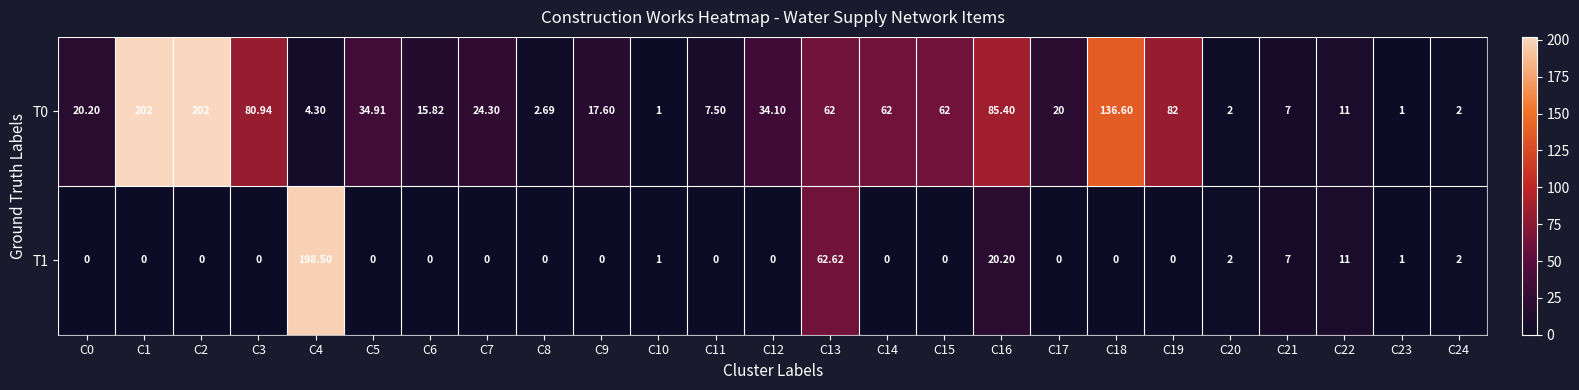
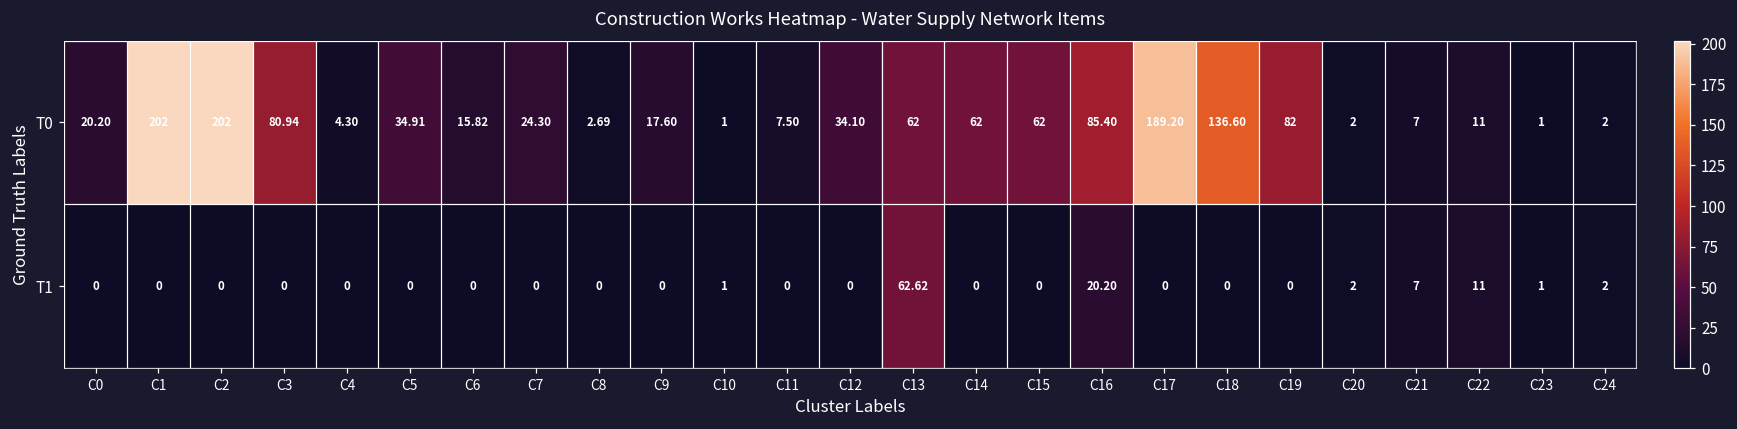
  {
    "T0": {
      "C0": 20.20,
      "C1": 202,
      "C2": 202,
      "C3": 80.94,
      "C4": 4.30,
      "C5": 34.91,
      "C6": 15.82,
      "C7": 24.30,
      "C8": 2.69,
      "C9": 17.60,
      "C10": 1,
      "C11": 7.50,
      "C12": 34.10,
      "C13": 62,
      "C14": 62,
      "C15": 62,
      "C16": 85.40,
-     "C17": 20,
+     "C17": 189.20,
      "C18": 136.60,
      "C19": 82,
      "C20": 2,
      "C21": 7,
      "C22": 11,
      "C23": 1,
      "C24": 2
    },
    "T1": {
      "C0": 0,
      "C1": 0,
      "C2": 0,
      "C3": 0,
-     "C4": 198.50,
+     "C4": 0,
      "C5": 0,
      "C6": 0,
      "C7": 0,
      "C8": 0,
      "C9": 0,
      "C10": 1,
      "C11": 0,
      "C12": 0,
      "C13": 62.62,
      "C14": 0,
      "C15": 0,
      "C16": 20.20,
      "C17": 0,
      "C18": 0,
      "C19": 0,
      "C20": 2,
      "C21": 7,
      "C22": 11,
      "C23": 1,
      "C24": 2
    }
  }
